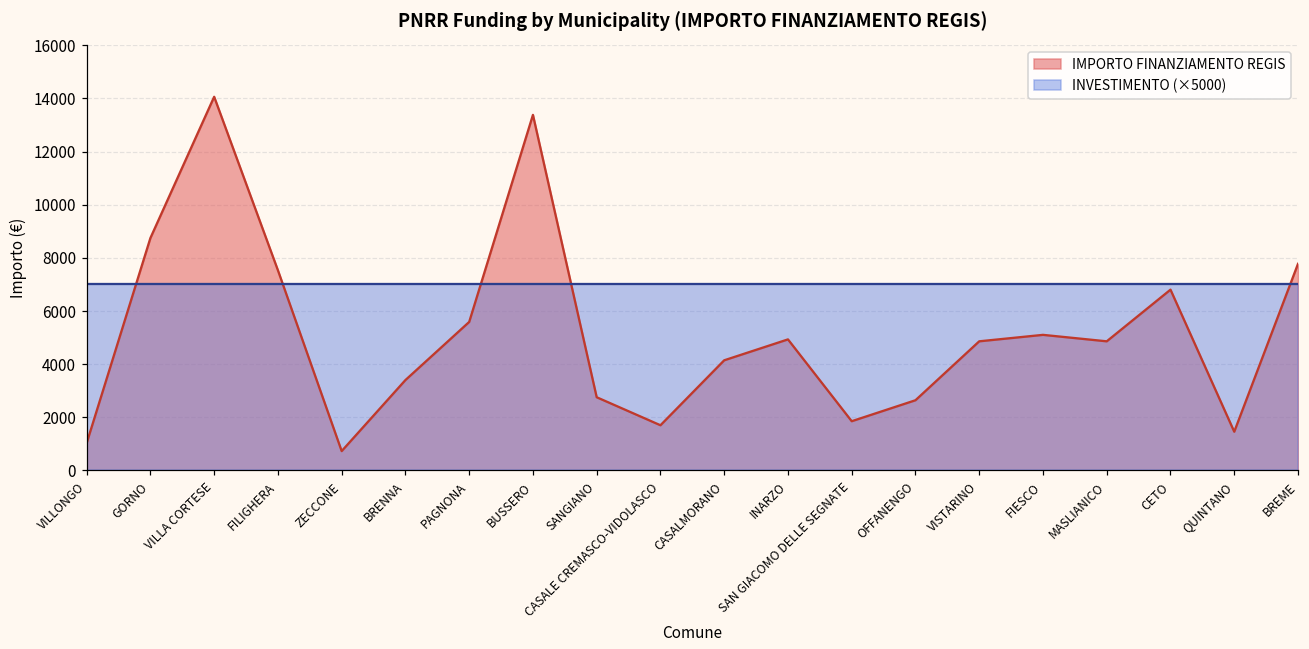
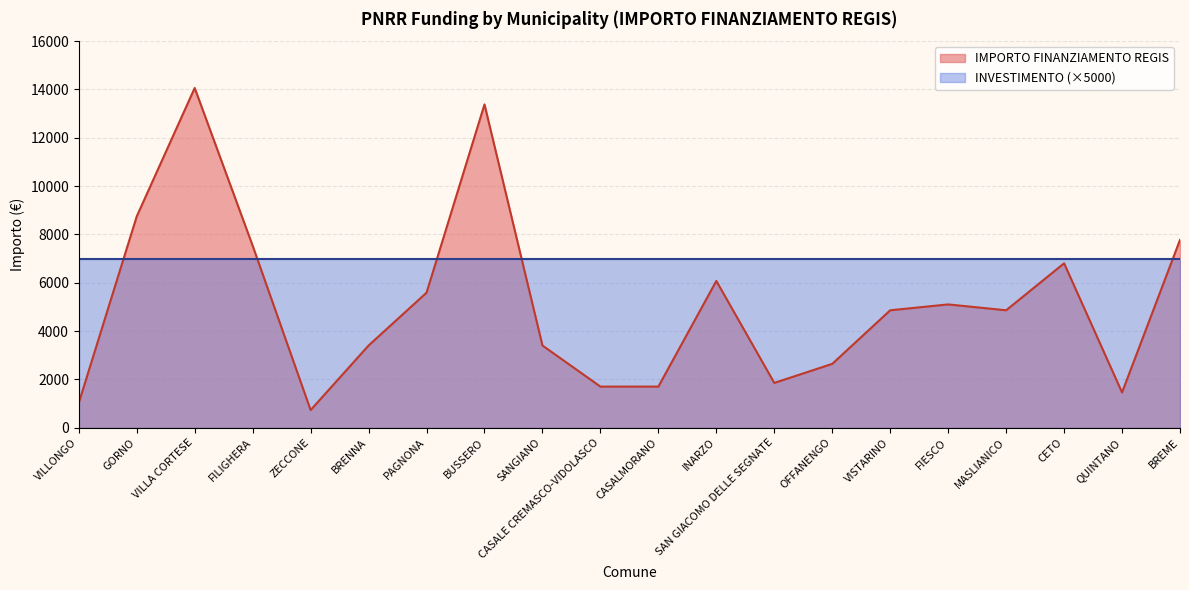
  {
    "IMPORTO FINANZIAMENTO REGIS": {
      "VILLONGO": 1000,
      "GORNO": 8700,
      "VILLA CORTESE": 14100,
      "FILIGHERA": 7500,
      "ZECCONE": 700,
      "BRENNA": 3400,
      "PAGNONA": 5600,
      "BUSSERO": 13400,
-     "SANGIANO": 2800,
+     "SANGIANO": 3400,
      "CASALE CREMASCO-VIDOLASCO": 1700,
-     "CASALMORANO": 4100,
-     "INARZO": 4900,
+     "CASALMORANO": 1700,
+     "INARZO": 6100,
      "SAN GIACOMO DELLE SEGNATE": 1900,
      "OFFANENGO": 2600,
      "VISTARINO": 4900,
      "FIESCO": 5100,
      "MASLIANICO": 4900,
      "CETO": 6800,
      "QUINTANO": 1500,
      "BREME": 7800
    },
    "INVESTIMENTO (×5000)": {
      "VILLONGO": 7000,
      "GORNO": 7000,
      "VILLA CORTESE": 7000,
      "FILIGHERA": 7000,
      "ZECCONE": 7000,
      "BRENNA": 7000,
      "PAGNONA": 7000,
      "BUSSERO": 7000,
      "SANGIANO": 7000,
      "CASALE CREMASCO-VIDOLASCO": 7000,
      "CASALMORANO": 7000,
      "INARZO": 7000,
      "SAN GIACOMO DELLE SEGNATE": 7000,
      "OFFANENGO": 7000,
      "VISTARINO": 7000,
      "FIESCO": 7000,
      "MASLIANICO": 7000,
      "CETO": 7000,
      "QUINTANO": 7000,
      "BREME": 7000
    }
  }
